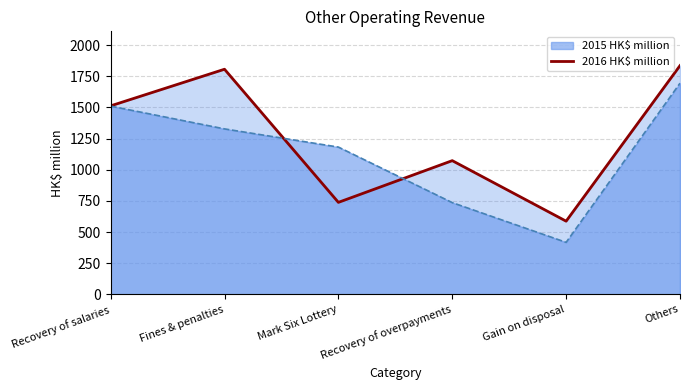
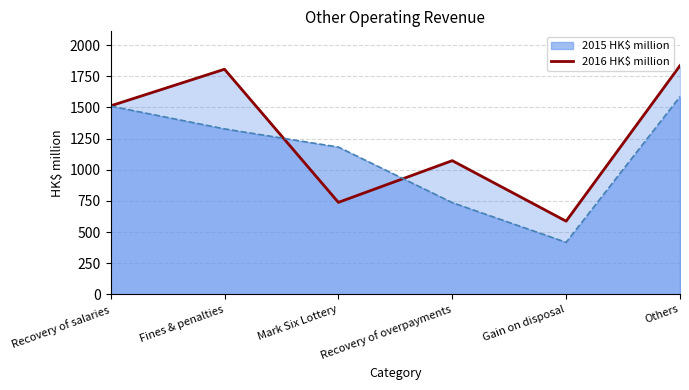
  {
    "2015 HK$ million": {
      "Fines & penalties": 1330,
      "Mark Six Lottery": 1180,
      "Recovery of overpayments": 740,
      "Gain on disposal": 420,
-     "Others": 1700
+     "Others": 1590
    },
    "2016 HK$ million": {
      "Fines & penalties": 1810,
      "Mark Six Lottery": 740,
      "Recovery of overpayments": 1070,
      "Gain on disposal": 590,
      "Others": 1840
    }
  }
